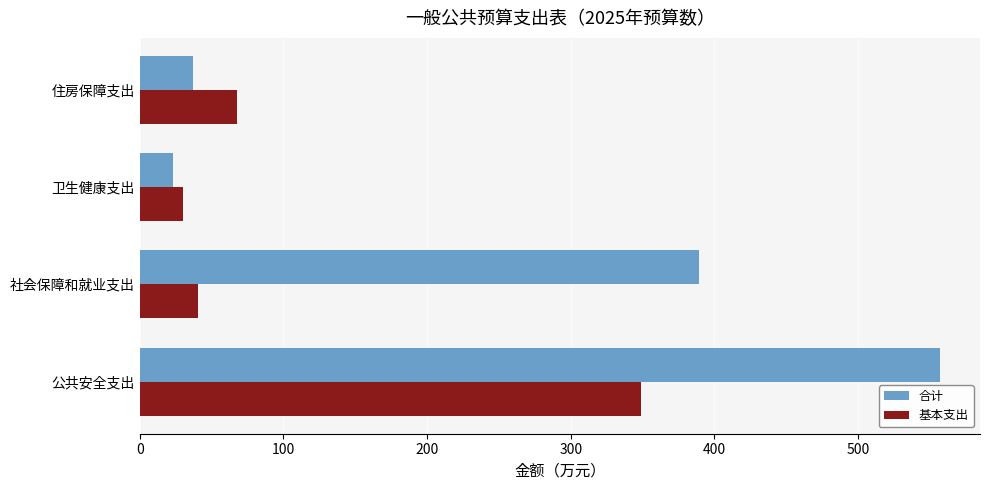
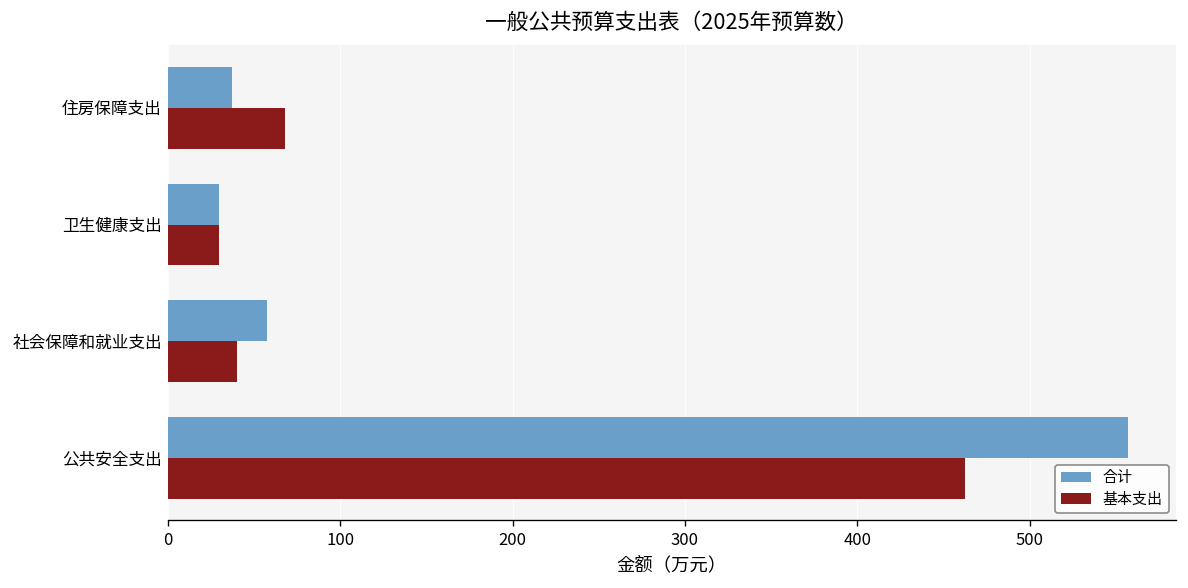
  {
    "合计": {
      "住房保障支出": 37,
-     "卫生健康支出": 23,
-     "社会保障和就业支出": 389,
+     "卫生健康支出": 30,
+     "社会保障和就业支出": 58,
      "公共安全支出": 557
    },
    "基本支出": {
      "住房保障支出": 68,
      "卫生健康支出": 30,
      "社会保障和就业支出": 40,
-     "公共安全支出": 349
+     "公共安全支出": 463
    }
  }
